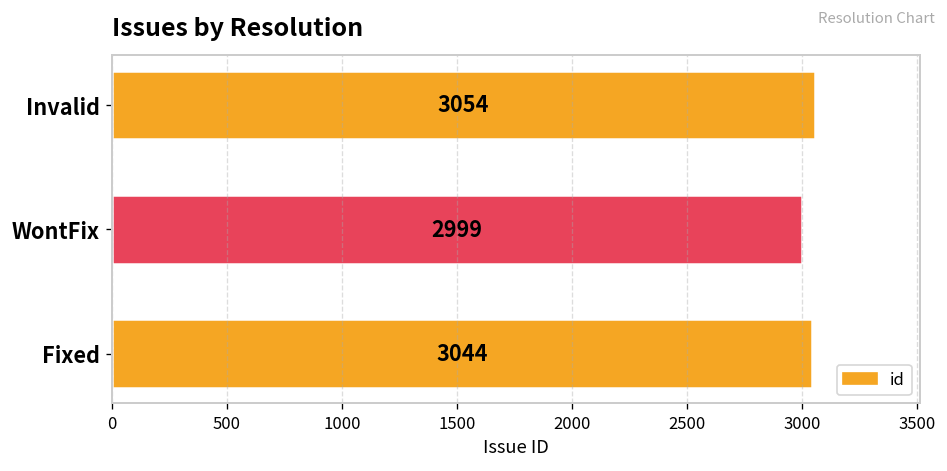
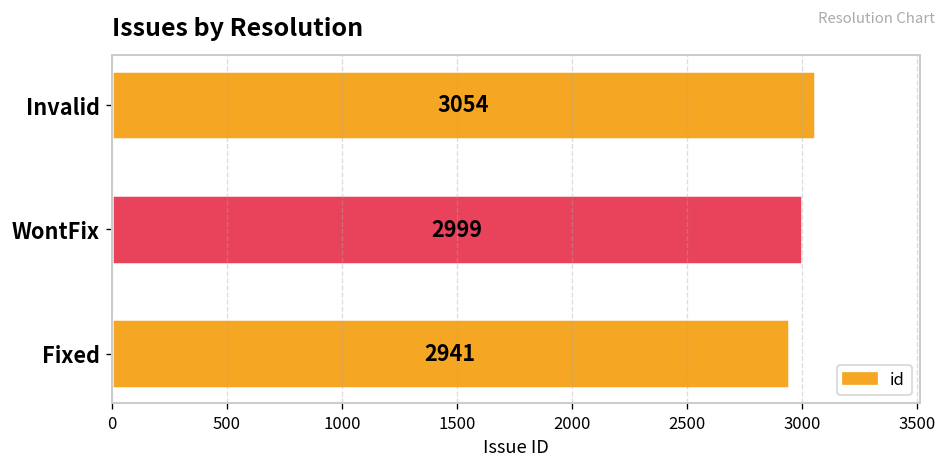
  {
    "Invalid": 3054,
    "WontFix": 2999,
-   "Fixed": 3044
+   "Fixed": 2941
  }
